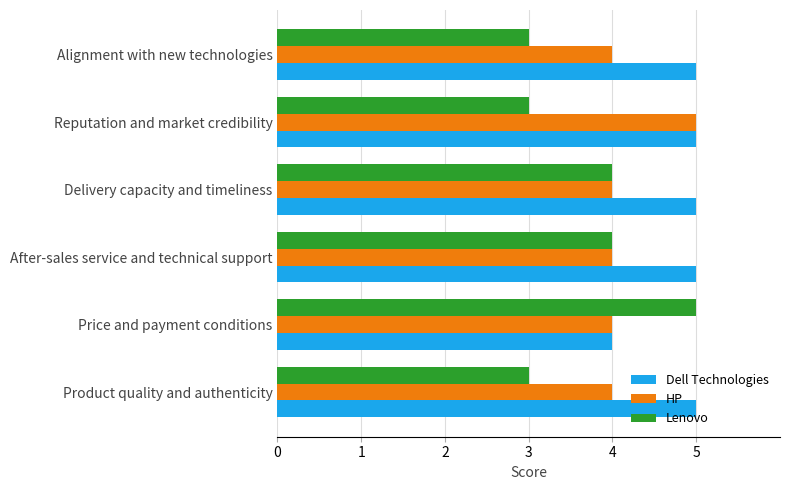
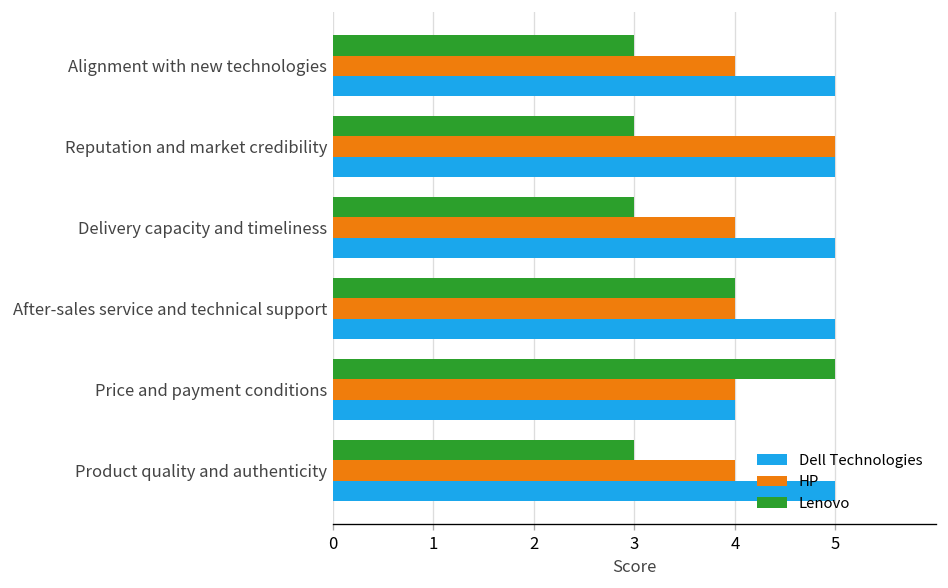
  {
    "Dell Technologies": {
      "Alignment with new technologies": 5,
      "Reputation and market credibility": 5,
      "Delivery capacity and timeliness": 5,
      "After-sales service and technical support": 5,
      "Price and payment conditions": 4,
      "Product quality and authenticity": 5
    },
    "HP": {
      "Alignment with new technologies": 4,
      "Reputation and market credibility": 5,
      "Delivery capacity and timeliness": 4,
      "After-sales service and technical support": 4,
      "Price and payment conditions": 4,
      "Product quality and authenticity": 4
    },
    "Lenovo": {
      "Alignment with new technologies": 3,
      "Reputation and market credibility": 3,
-     "Delivery capacity and timeliness": 4,
+     "Delivery capacity and timeliness": 3,
      "After-sales service and technical support": 4,
      "Price and payment conditions": 5,
      "Product quality and authenticity": 3
    }
  }
